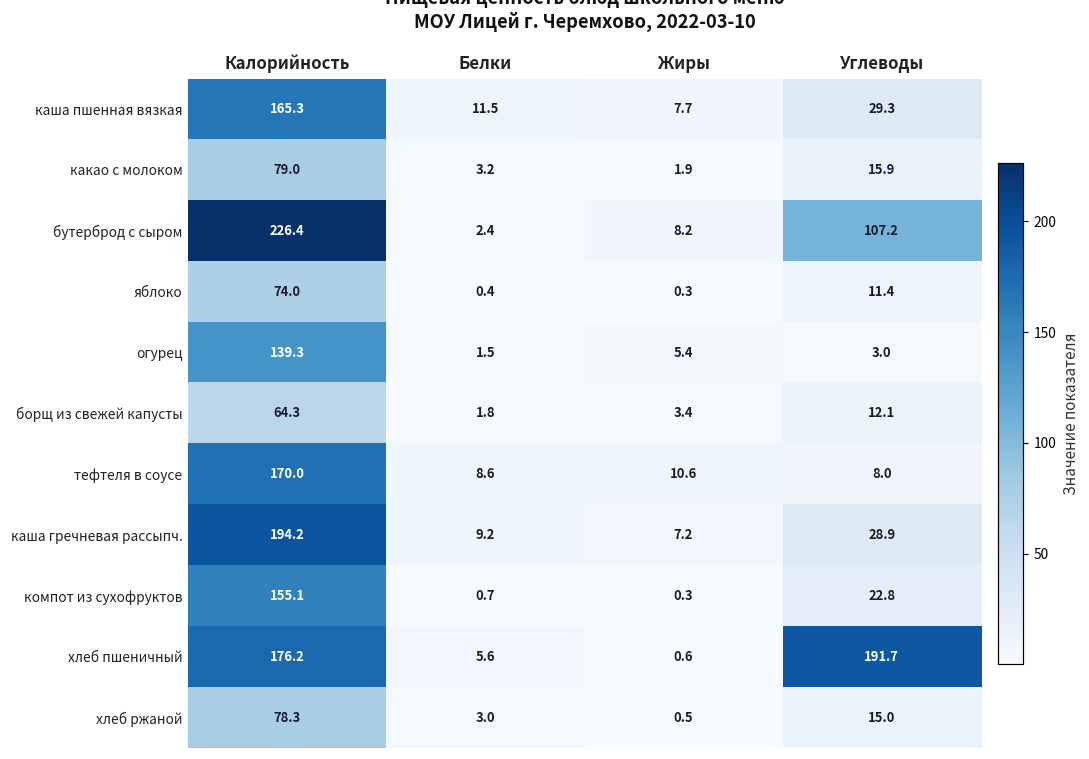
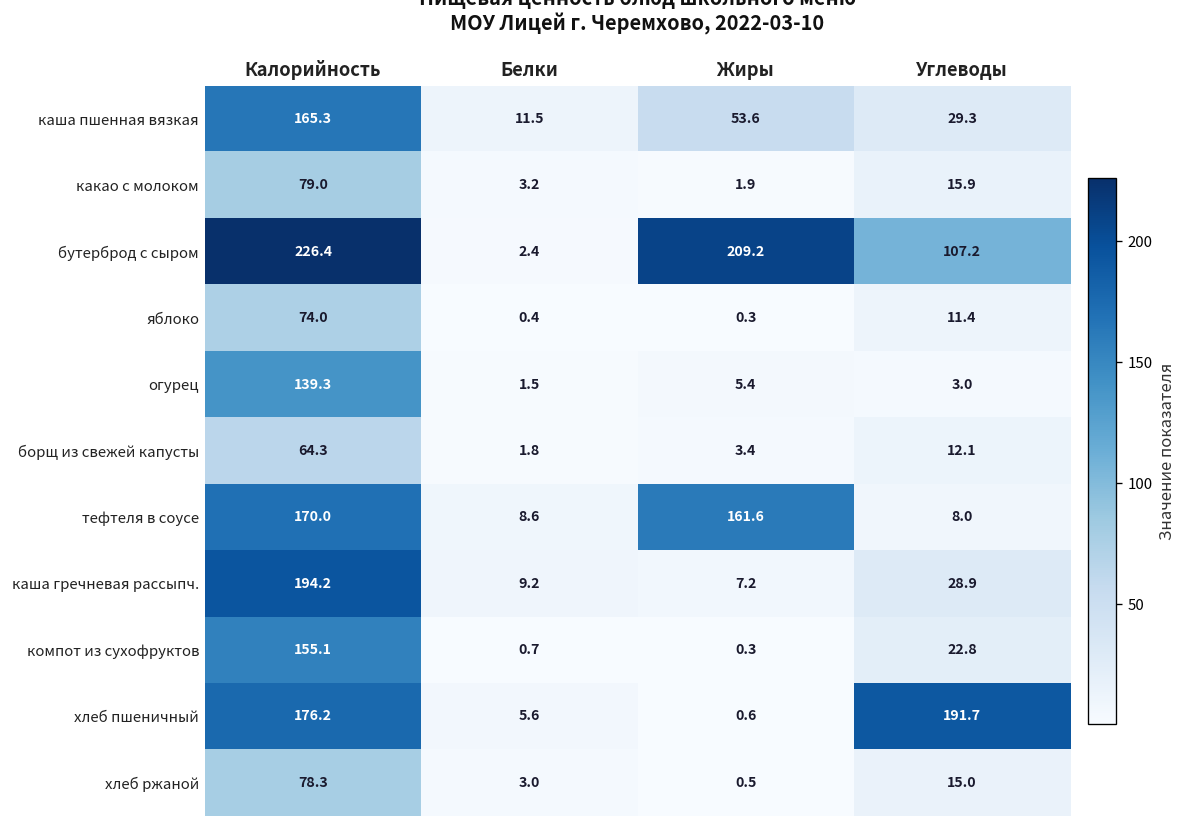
  {
    "каша пшенная вязкая": {
      "Калорийность": 165.3,
      "Белки": 11.5,
-     "Жиры": 7.7,
+     "Жиры": 53.6,
      "Углеводы": 29.3
    },
    "какао с молоком": {
      "Калорийность": 79.0,
      "Белки": 3.2,
      "Жиры": 1.9,
      "Углеводы": 15.9
    },
    "бутерброд с сыром": {
      "Калорийность": 226.4,
      "Белки": 2.4,
-     "Жиры": 8.2,
+     "Жиры": 209.2,
      "Углеводы": 107.2
    },
    "яблоко": {
      "Калорийность": 74.0,
      "Белки": 0.4,
      "Жиры": 0.3,
      "Углеводы": 11.4
    },
    "огурец": {
      "Калорийность": 139.3,
      "Белки": 1.5,
      "Жиры": 5.4,
      "Углеводы": 3.0
    },
    "борщ из свежей капусты": {
      "Калорийность": 64.3,
      "Белки": 1.8,
      "Жиры": 3.4,
      "Углеводы": 12.1
    },
    "тефтеля в соусе": {
      "Калорийность": 170.0,
      "Белки": 8.6,
-     "Жиры": 10.6,
+     "Жиры": 161.6,
      "Углеводы": 8.0
    },
    "каша гречневая рассыпч.": {
      "Калорийность": 194.2,
      "Белки": 9.2,
      "Жиры": 7.2,
      "Углеводы": 28.9
    },
    "компот из сухофруктов": {
      "Калорийность": 155.1,
      "Белки": 0.7,
      "Жиры": 0.3,
      "Углеводы": 22.8
    },
    "хлеб пшеничный": {
      "Калорийность": 176.2,
      "Белки": 5.6,
      "Жиры": 0.6,
      "Углеводы": 191.7
    },
    "хлеб ржаной": {
      "Калорийность": 78.3,
      "Белки": 3.0,
      "Жиры": 0.5,
      "Углеводы": 15.0
    }
  }
